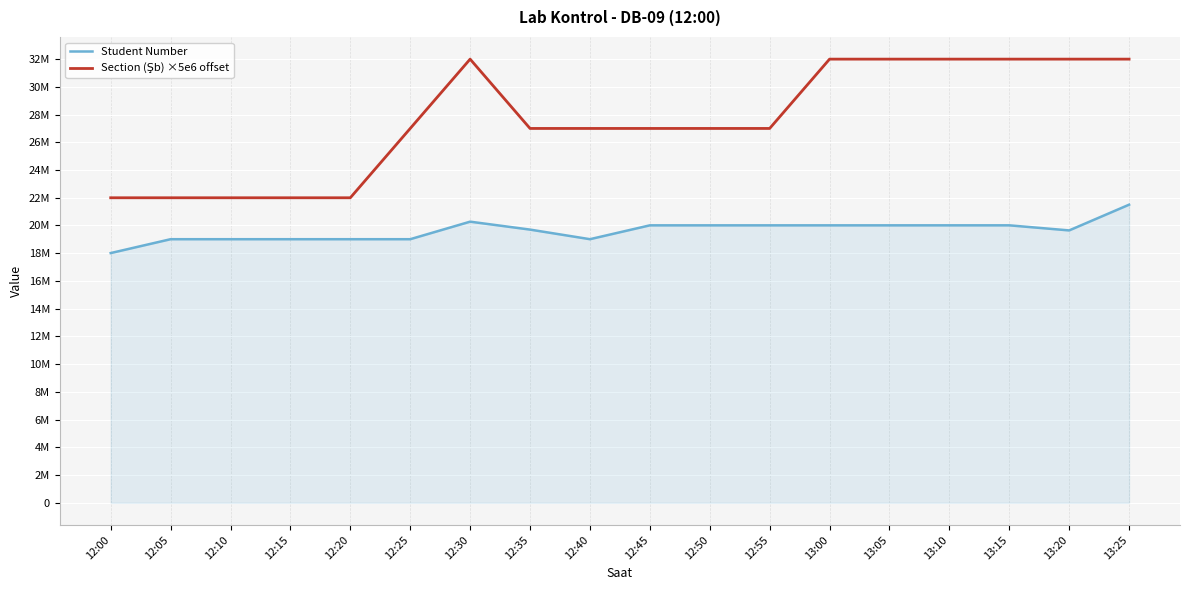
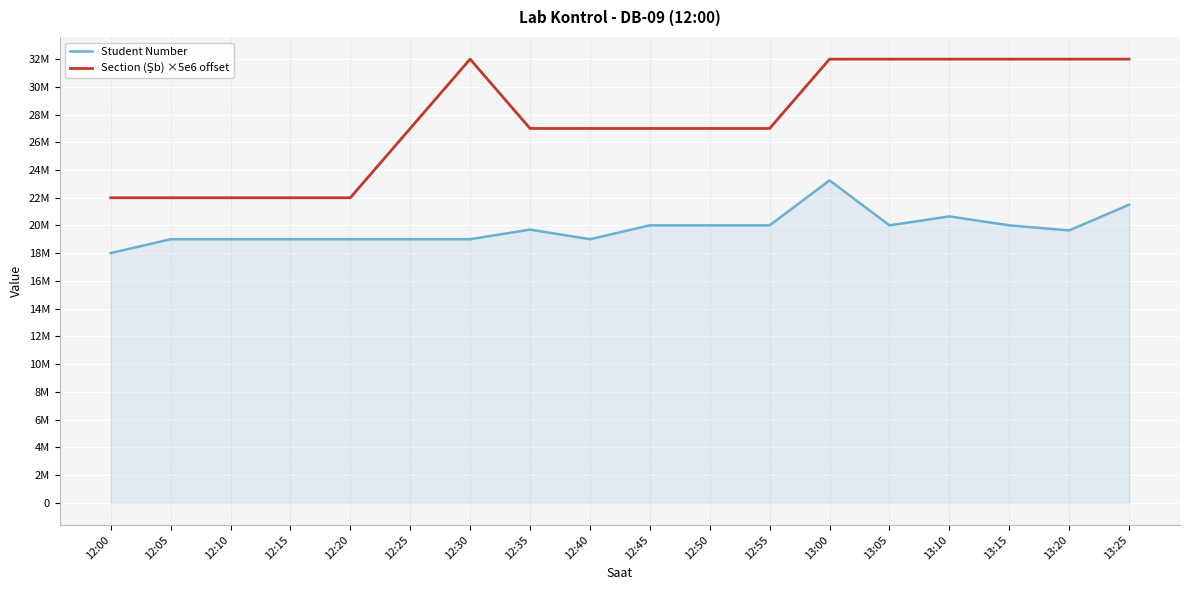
  {
    "Student Number": {
      "12:00": 18000000,
      "12:05": 19000000,
      "12:10": 19000000,
      "12:15": 19000000,
      "12:20": 19000000,
      "12:25": 19000000,
-     "12:30": 20300000,
+     "12:30": 19000000,
      "12:35": 19700000,
      "12:40": 19000000,
      "12:45": 20000000,
      "12:50": 20000000,
      "12:55": 20000000,
-     "13:00": 20000000,
+     "13:00": 23300000,
      "13:05": 20000000,
-     "13:10": 20000000,
+     "13:10": 20700000,
      "13:15": 20000000,
      "13:20": 19600000,
      "13:25": 21500000
    },
    "Section (Şb) ×5e6 offset": {
      "12:00": 22000000,
      "12:05": 22000000,
      "12:10": 22000000,
      "12:15": 22000000,
      "12:20": 22000000,
      "12:25": 27000000,
      "12:30": 32000000,
      "12:35": 27000000,
      "12:40": 27000000,
      "12:45": 27000000,
      "12:50": 27000000,
      "12:55": 27000000,
      "13:00": 32000000,
      "13:05": 32000000,
      "13:10": 32000000,
      "13:15": 32000000,
      "13:20": 32000000,
      "13:25": 32000000
    }
  }
